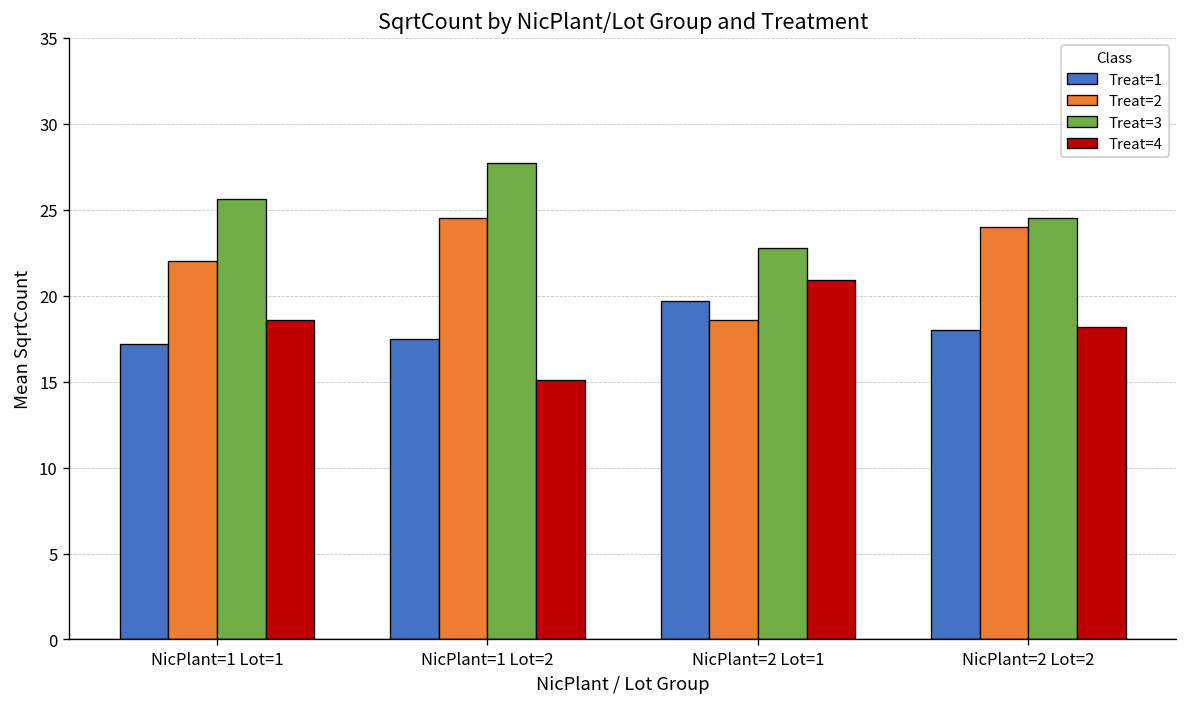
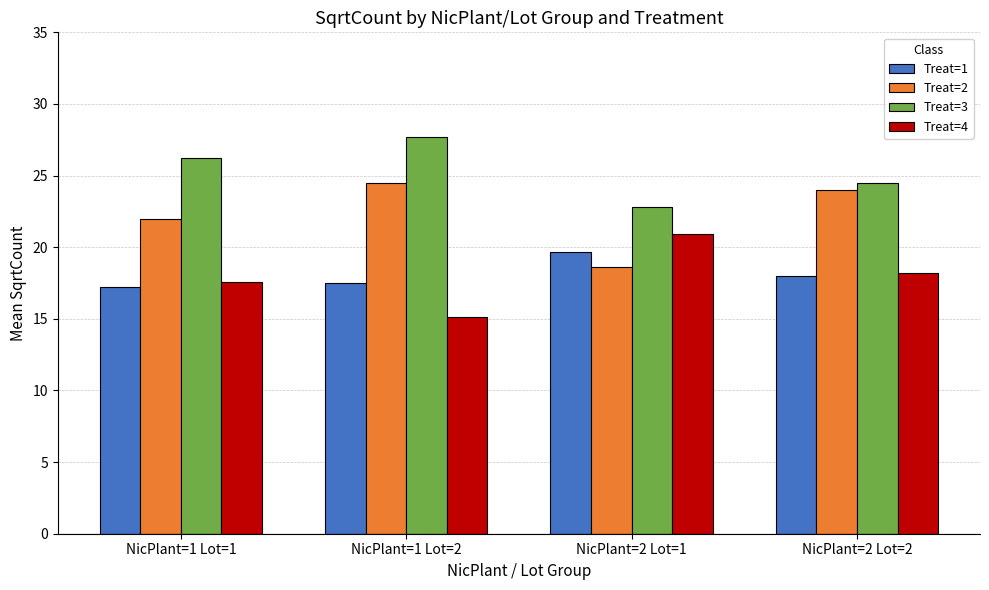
  {
    "Treat=1": {
      "NicPlant=1 Lot=1": 17.2,
      "NicPlant=1 Lot=2": 17.5,
      "NicPlant=2 Lot=1": 19.7,
      "NicPlant=2 Lot=2": 18.0
    },
    "Treat=2": {
      "NicPlant=1 Lot=1": 22.0,
      "NicPlant=1 Lot=2": 24.5,
      "NicPlant=2 Lot=1": 18.6,
      "NicPlant=2 Lot=2": 24.0
    },
    "Treat=3": {
-     "NicPlant=1 Lot=1": 25.6,
+     "NicPlant=1 Lot=1": 26.2,
      "NicPlant=1 Lot=2": 27.7,
      "NicPlant=2 Lot=1": 22.8,
      "NicPlant=2 Lot=2": 24.5
    },
    "Treat=4": {
-     "NicPlant=1 Lot=1": 18.6,
+     "NicPlant=1 Lot=1": 17.6,
      "NicPlant=1 Lot=2": 15.1,
      "NicPlant=2 Lot=1": 20.9,
      "NicPlant=2 Lot=2": 18.2
    }
  }
